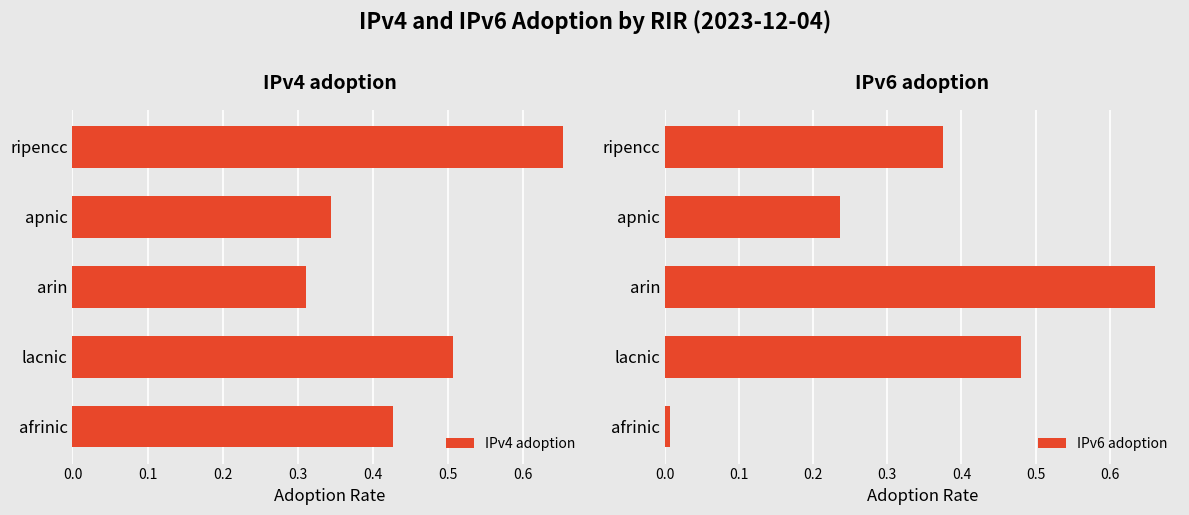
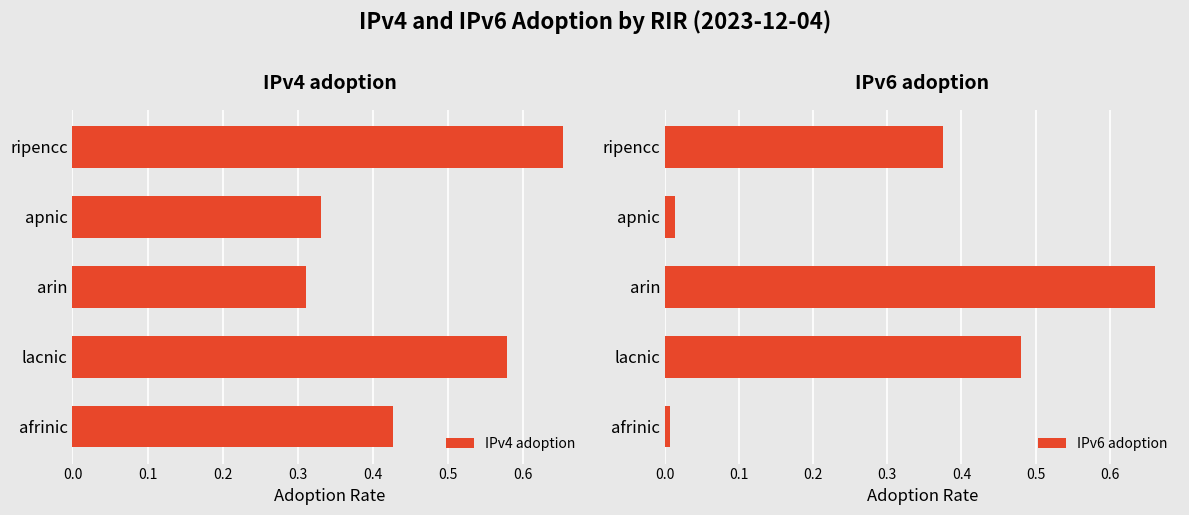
  {
    "IPv4 adoption": {
      "ripencc": 0.65,
-     "apnic": 0.34,
+     "apnic": 0.33,
      "arin": 0.31,
-     "lacnic": 0.51,
+     "lacnic": 0.58,
      "afrinic": 0.43
    },
    "IPv6 adoption": {
      "ripencc": 0.37,
-     "apnic": 0.24,
+     "apnic": 0.01,
      "arin": 0.66,
      "lacnic": 0.48,
      "afrinic": 0.01
    }
  }
